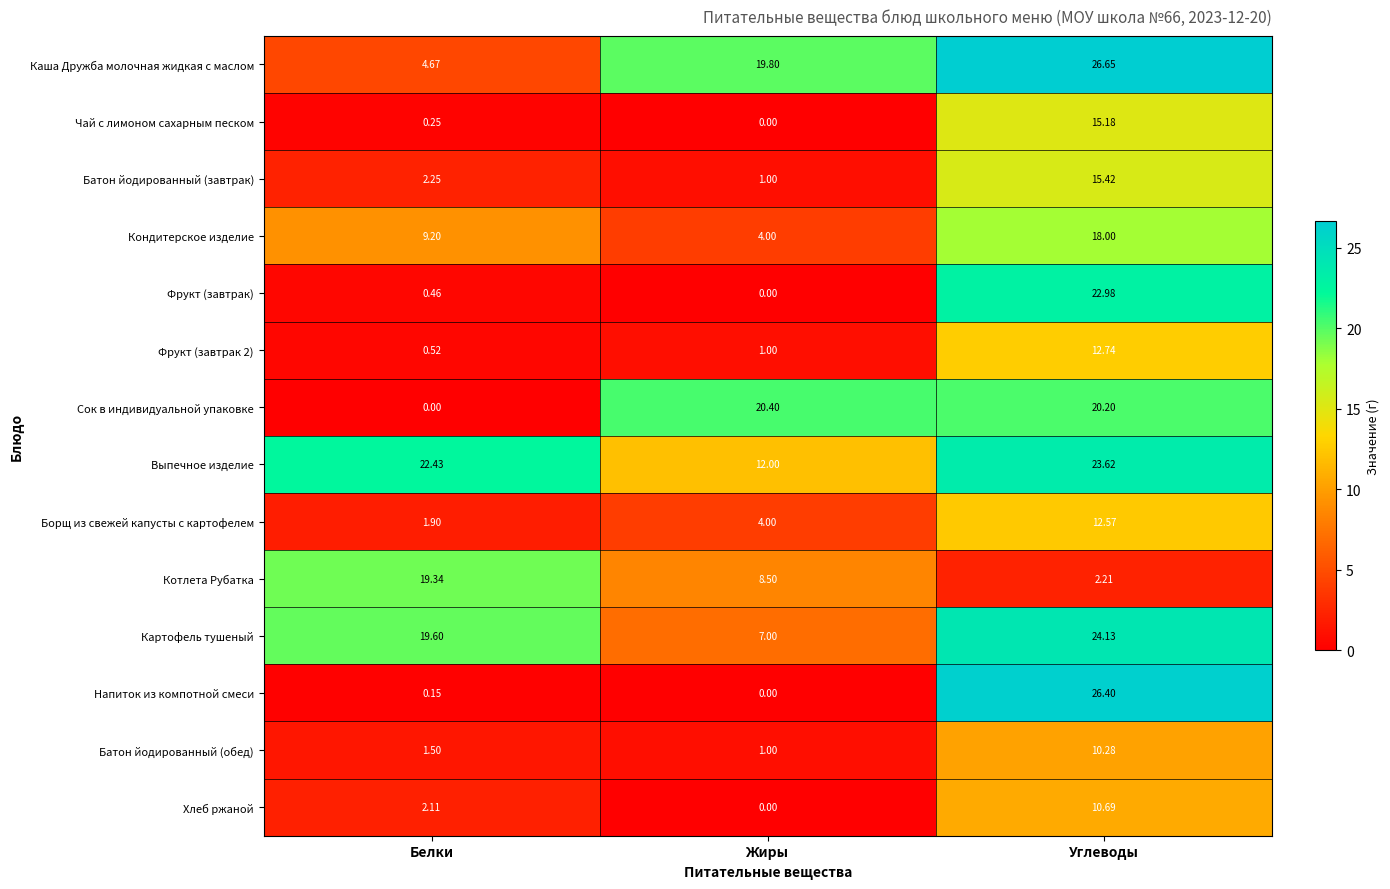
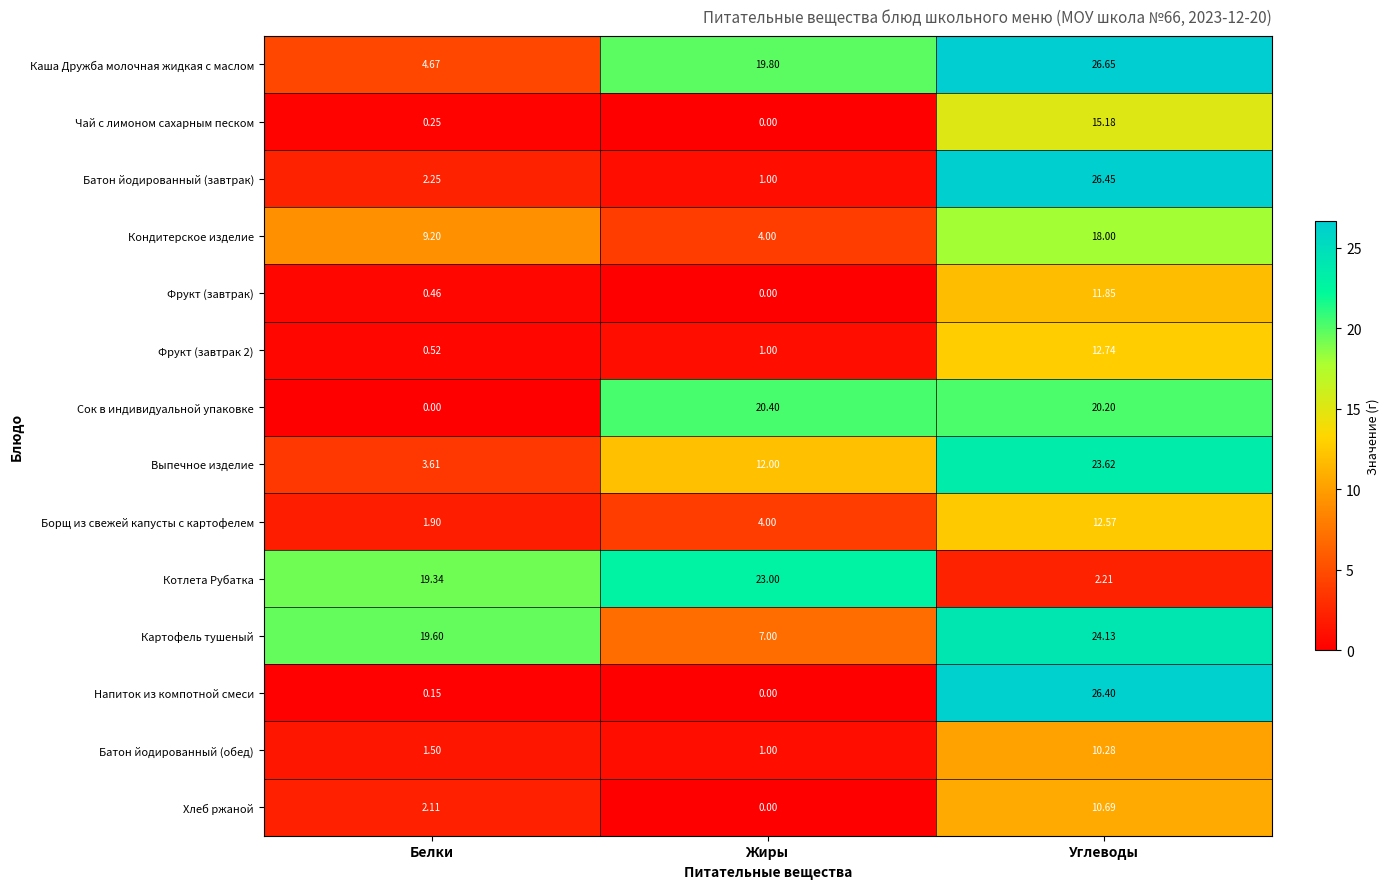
  {
    "Каша Дружба молочная жидкая с маслом": {
      "Белки": 4.67,
      "Жиры": 19.80,
      "Углеводы": 26.65
    },
    "Чай с лимоном сахарным песком": {
      "Белки": 0.25,
      "Жиры": 0.00,
      "Углеводы": 15.18
    },
    "Батон йодированный (завтрак)": {
      "Белки": 2.25,
      "Жиры": 1.00,
-     "Углеводы": 15.42
+     "Углеводы": 26.45
    },
    "Кондитерское изделие": {
      "Белки": 9.20,
      "Жиры": 4.00,
      "Углеводы": 18.00
    },
    "Фрукт (завтрак)": {
      "Белки": 0.46,
      "Жиры": 0.00,
-     "Углеводы": 22.98
+     "Углеводы": 11.85
    },
    "Фрукт (завтрак 2)": {
      "Белки": 0.52,
      "Жиры": 1.00,
      "Углеводы": 12.74
    },
    "Сок в индивидуальной упаковке": {
      "Белки": 0.00,
      "Жиры": 20.40,
      "Углеводы": 20.20
    },
    "Выпечное изделие": {
-     "Белки": 22.43,
+     "Белки": 3.61,
      "Жиры": 12.00,
      "Углеводы": 23.62
    },
    "Борщ из свежей капусты с картофелем": {
      "Белки": 1.90,
      "Жиры": 4.00,
      "Углеводы": 12.57
    },
    "Котлета Рубатка": {
      "Белки": 19.34,
-     "Жиры": 8.50,
+     "Жиры": 23.00,
      "Углеводы": 2.21
    },
    "Картофель тушеный": {
      "Белки": 19.60,
      "Жиры": 7.00,
      "Углеводы": 24.13
    },
    "Напиток из компотной смеси": {
      "Белки": 0.15,
      "Жиры": 0.00,
      "Углеводы": 26.40
    },
    "Батон йодированный (обед)": {
      "Белки": 1.50,
      "Жиры": 1.00,
      "Углеводы": 10.28
    },
    "Хлеб ржаной": {
      "Белки": 2.11,
      "Жиры": 0.00,
      "Углеводы": 10.69
    }
  }
